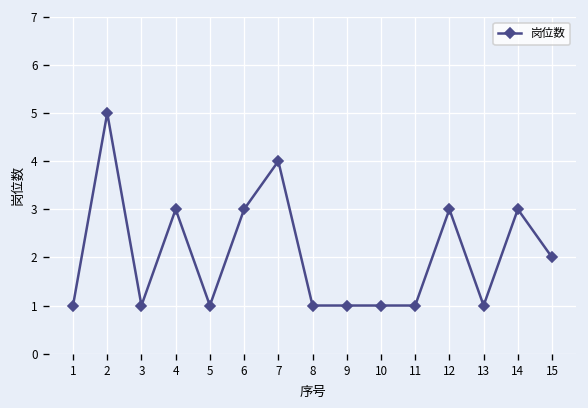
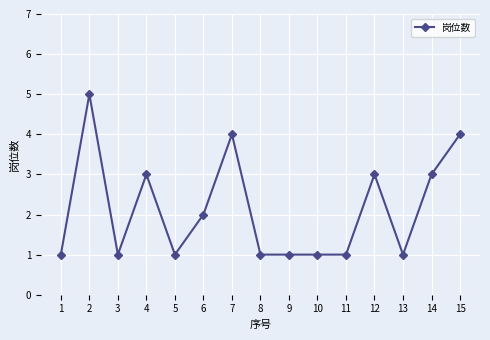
  {
    "1": 1,
    "2": 5,
    "3": 1,
    "4": 3,
    "5": 1,
-   "6": 3,
+   "6": 2,
    "7": 4,
    "8": 1,
    "9": 1,
    "10": 1,
    "11": 1,
    "12": 3,
    "13": 1,
    "14": 3,
-   "15": 2
+   "15": 4
  }
